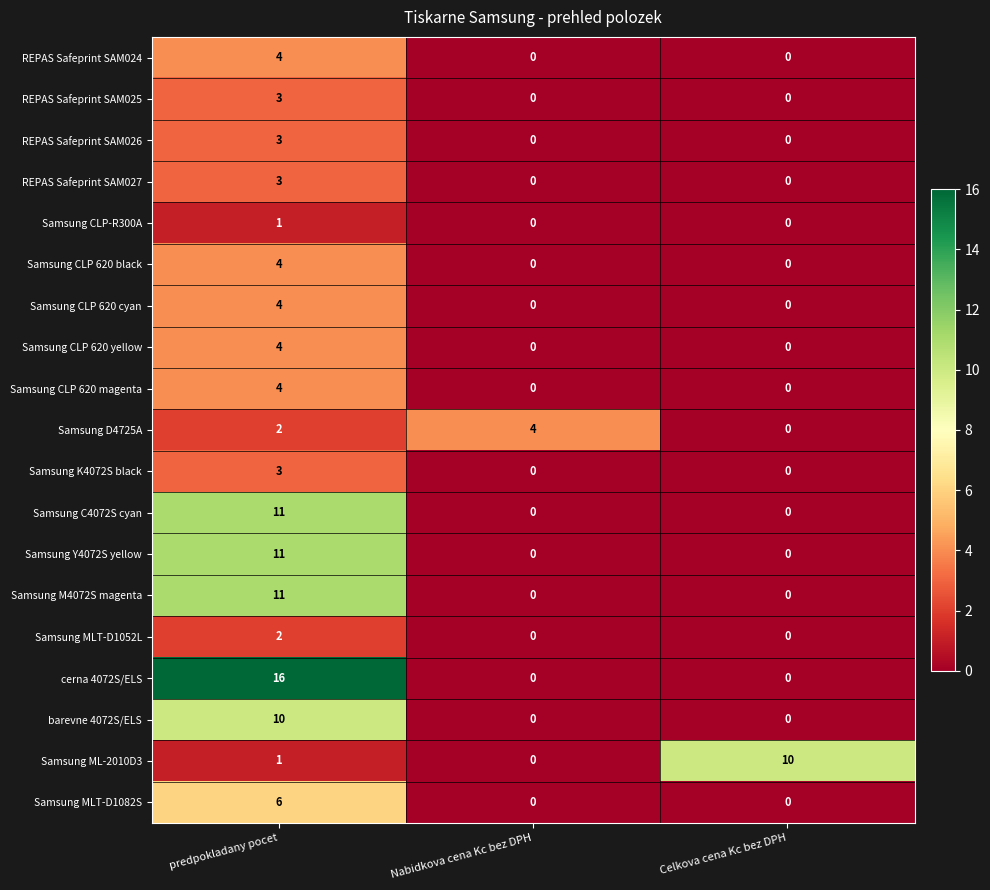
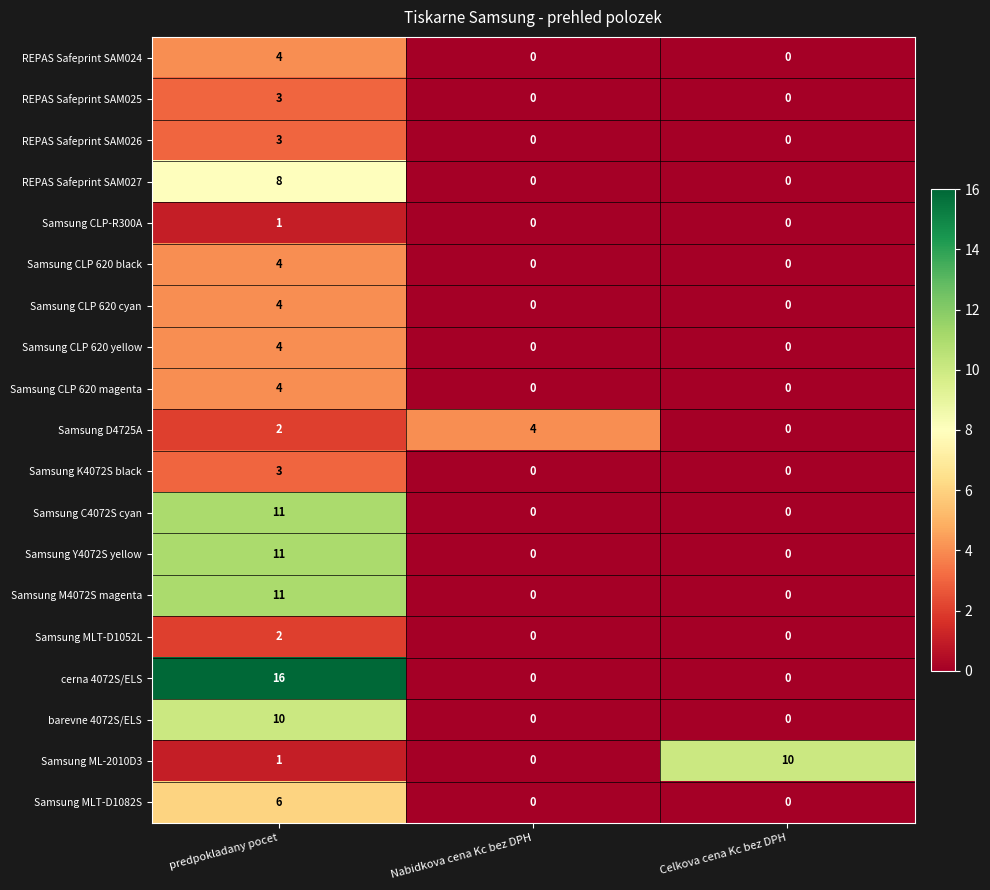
  {
    "REPAS Safeprint SAM024": {
      "predpokladany pocet": 4,
      "Nabidkova cena Kc bez DPH": 0,
      "Celkova cena Kc bez DPH": 0
    },
    "REPAS Safeprint SAM025": {
      "predpokladany pocet": 3,
      "Nabidkova cena Kc bez DPH": 0,
      "Celkova cena Kc bez DPH": 0
    },
    "REPAS Safeprint SAM026": {
      "predpokladany pocet": 3,
      "Nabidkova cena Kc bez DPH": 0,
      "Celkova cena Kc bez DPH": 0
    },
    "REPAS Safeprint SAM027": {
-     "predpokladany pocet": 3,
+     "predpokladany pocet": 8,
      "Nabidkova cena Kc bez DPH": 0,
      "Celkova cena Kc bez DPH": 0
    },
    "Samsung CLP-R300A": {
      "predpokladany pocet": 1,
      "Nabidkova cena Kc bez DPH": 0,
      "Celkova cena Kc bez DPH": 0
    },
    "Samsung CLP 620 black": {
      "predpokladany pocet": 4,
      "Nabidkova cena Kc bez DPH": 0,
      "Celkova cena Kc bez DPH": 0
    },
    "Samsung CLP 620 cyan": {
      "predpokladany pocet": 4,
      "Nabidkova cena Kc bez DPH": 0,
      "Celkova cena Kc bez DPH": 0
    },
    "Samsung CLP 620 yellow": {
      "predpokladany pocet": 4,
      "Nabidkova cena Kc bez DPH": 0,
      "Celkova cena Kc bez DPH": 0
    },
    "Samsung CLP 620 magenta": {
      "predpokladany pocet": 4,
      "Nabidkova cena Kc bez DPH": 0,
      "Celkova cena Kc bez DPH": 0
    },
    "Samsung D4725A": {
      "predpokladany pocet": 2,
      "Nabidkova cena Kc bez DPH": 4,
      "Celkova cena Kc bez DPH": 0
    },
    "Samsung K4072S black": {
      "predpokladany pocet": 3,
      "Nabidkova cena Kc bez DPH": 0,
      "Celkova cena Kc bez DPH": 0
    },
    "Samsung C4072S cyan": {
      "predpokladany pocet": 11,
      "Nabidkova cena Kc bez DPH": 0,
      "Celkova cena Kc bez DPH": 0
    },
    "Samsung Y4072S yellow": {
      "predpokladany pocet": 11,
      "Nabidkova cena Kc bez DPH": 0,
      "Celkova cena Kc bez DPH": 0
    },
    "Samsung M4072S magenta": {
      "predpokladany pocet": 11,
      "Nabidkova cena Kc bez DPH": 0,
      "Celkova cena Kc bez DPH": 0
    },
    "Samsung MLT-D1052L": {
      "predpokladany pocet": 2,
      "Nabidkova cena Kc bez DPH": 0,
      "Celkova cena Kc bez DPH": 0
    },
    "cerna 4072S/ELS": {
      "predpokladany pocet": 16,
      "Nabidkova cena Kc bez DPH": 0,
      "Celkova cena Kc bez DPH": 0
    },
    "barevne 4072S/ELS": {
      "predpokladany pocet": 10,
      "Nabidkova cena Kc bez DPH": 0,
      "Celkova cena Kc bez DPH": 0
    },
    "Samsung ML-2010D3": {
      "predpokladany pocet": 1,
      "Nabidkova cena Kc bez DPH": 0,
      "Celkova cena Kc bez DPH": 10
    },
    "Samsung MLT-D1082S": {
      "predpokladany pocet": 6,
      "Nabidkova cena Kc bez DPH": 0,
      "Celkova cena Kc bez DPH": 0
    }
  }
